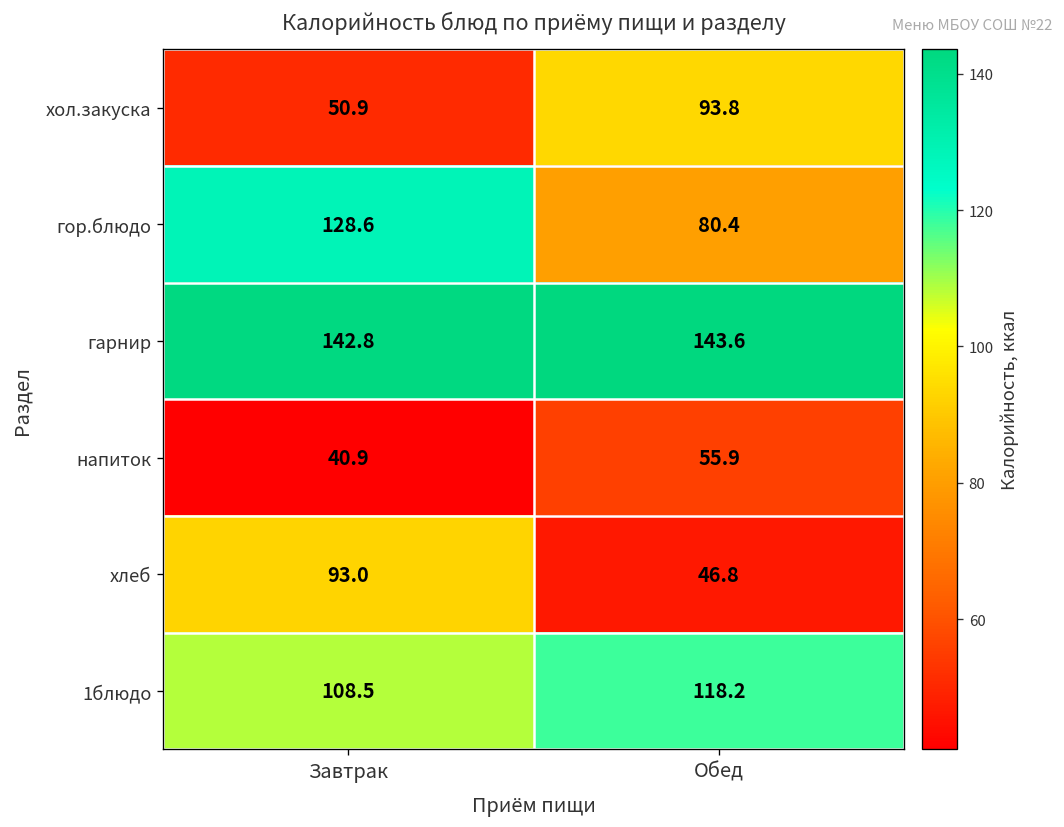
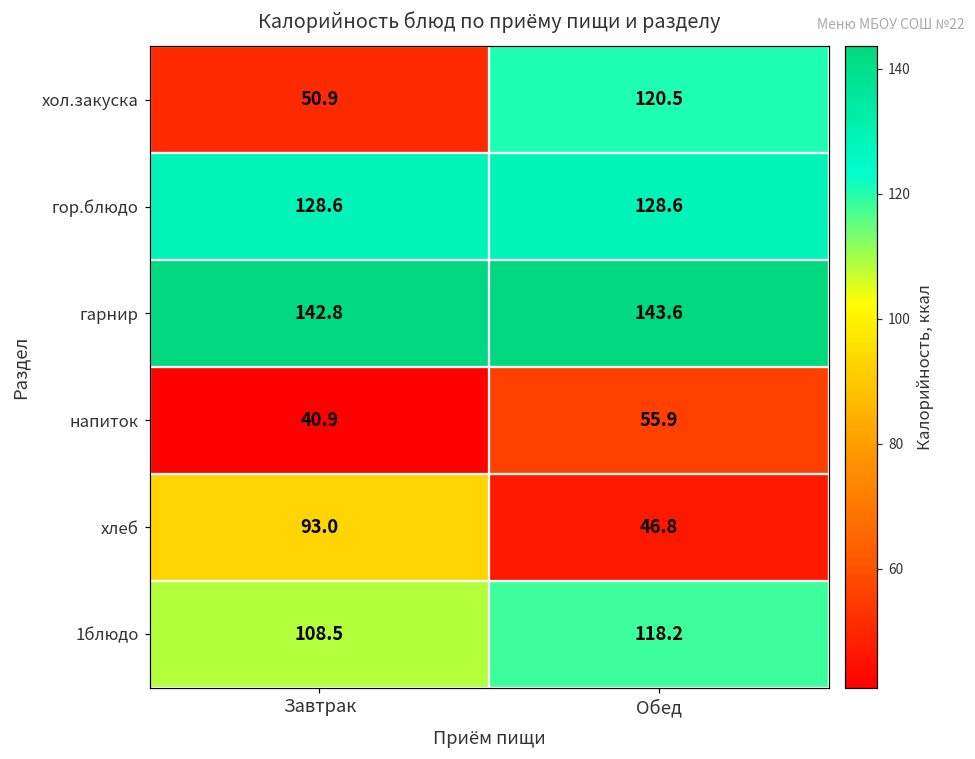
  {
    "хол.закуска": {
      "Завтрак": 50.9,
-     "Обед": 93.8
+     "Обед": 120.5
    },
    "гор.блюдо": {
      "Завтрак": 128.6,
-     "Обед": 80.4
+     "Обед": 128.6
    },
    "гарнир": {
      "Завтрак": 142.8,
      "Обед": 143.6
    },
    "напиток": {
      "Завтрак": 40.9,
      "Обед": 55.9
    },
    "хлеб": {
      "Завтрак": 93.0,
      "Обед": 46.8
    },
    "1блюдо": {
      "Завтрак": 108.5,
      "Обед": 118.2
    }
  }
